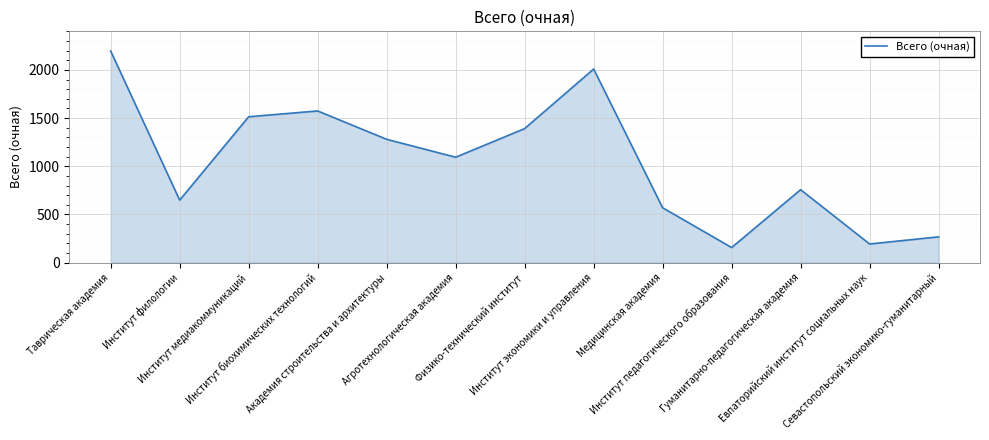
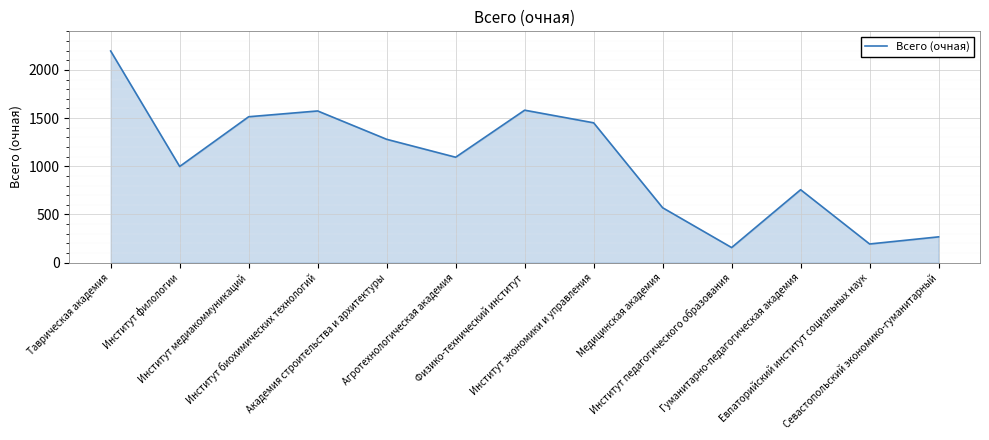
  {
    "Таврическая академия": 2200,
-   "Институт филологии": 600,
+   "Институт филологии": 1000,
    "Институт медиакоммуникаций": 1500,
    "Институт биохимических технологий": 1600,
    "Академия строительства и архитектуры": 1300,
    "Агротехнологическая академия": 1100,
-   "Физико-технический институт": 1400,
-   "Институт экономики и управления": 2000,
+   "Физико-технический институт": 1600,
+   "Институт экономики и управления": 1500,
    "Медицинская академия": 600,
    "Институт педагогического образования": 200,
    "Гуманитарно-педагогическая академия": 800,
    "Евпаторийский институт социальных наук": 200,
    "Севастопольский экономико-гуманитарный": 300
  }
